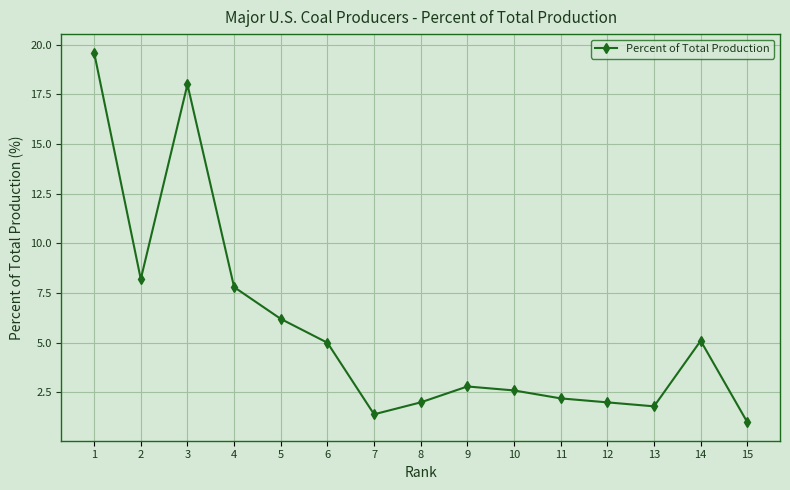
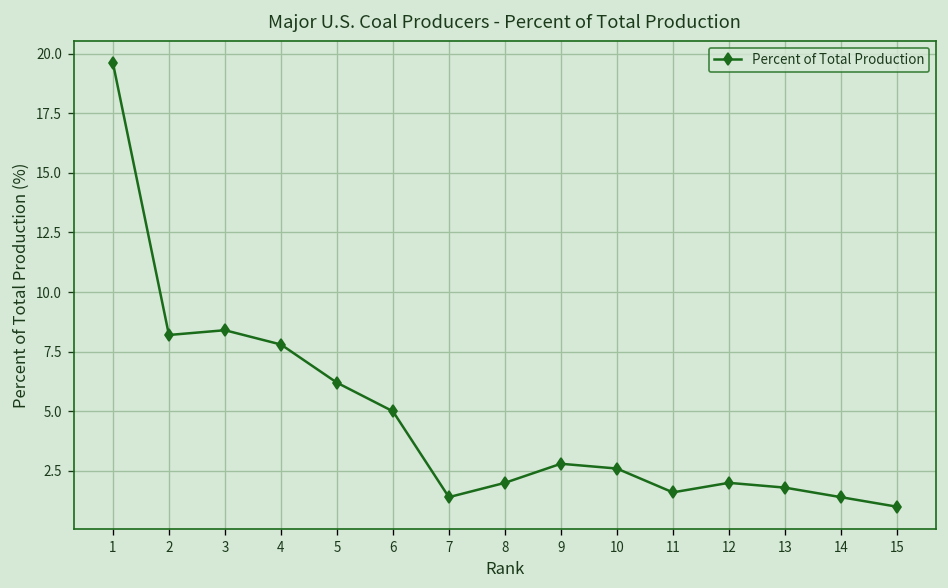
  {
    "1": 19.6,
    "2": 8.2,
-   "3": 18.0,
+   "3": 8.4,
    "4": 7.8,
    "5": 6.2,
    "6": 5.0,
    "7": 1.4,
    "8": 2.0,
    "9": 2.8,
    "10": 2.6,
-   "11": 2.2,
+   "11": 1.6,
    "12": 2.0,
    "13": 1.8,
-   "14": 5.1,
+   "14": 1.4,
    "15": 1.0
  }
